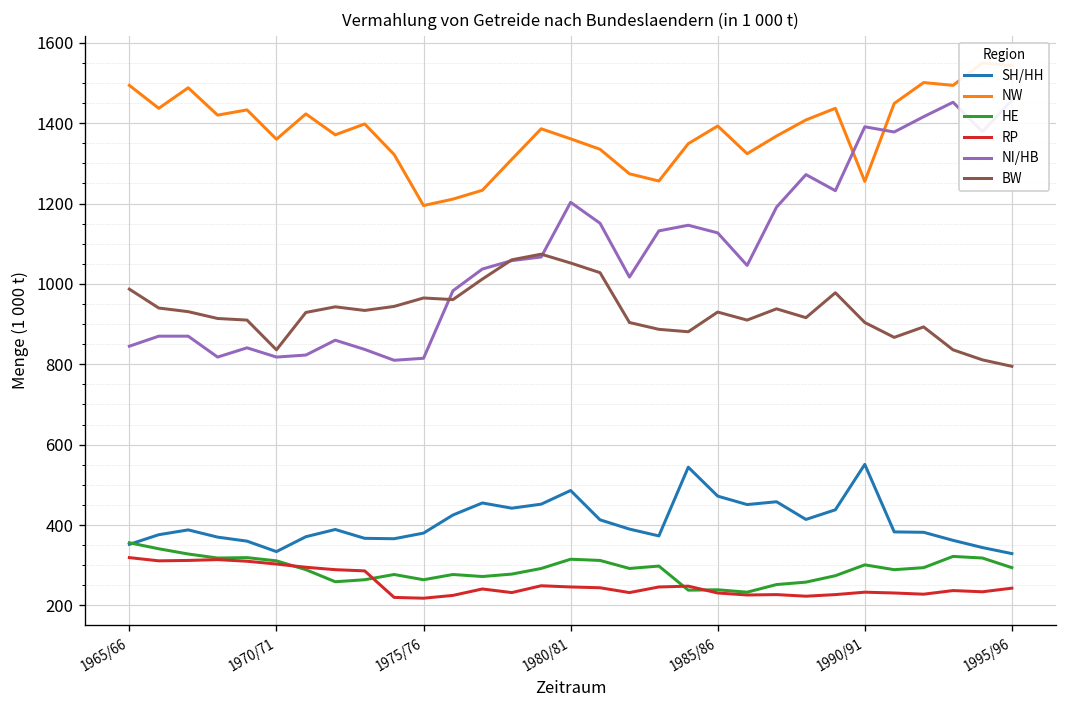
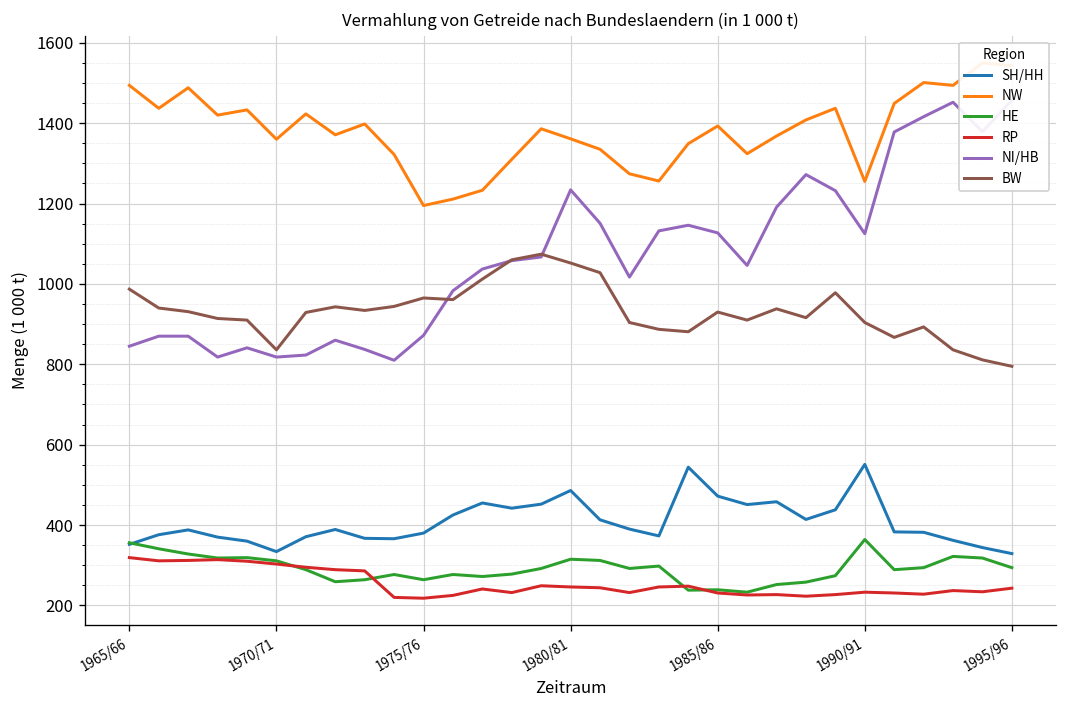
  {
    "SH/HH": {
      "1970/71": 330,
      "1975/76": 380,
      "1980/81": 490,
      "1985/86": 470,
      "1990/91": 550,
      "1995/96": 330
    },
    "NW": {
      "1965/66": 1490,
      "1970/71": 1360,
      "1975/76": 1200,
      "1980/81": 1360,
      "1985/86": 1390,
      "1990/91": 1260
    },
    "HE": {
      "1970/71": 310,
      "1975/76": 260,
      "1980/81": 320,
      "1985/86": 240,
-     "1990/91": 300,
+     "1990/91": 360,
      "1995/96": 290
    },
    "RP": {
      "1965/66": 320,
      "1970/71": 300,
      "1975/76": 220,
      "1980/81": 250,
      "1985/86": 230,
      "1990/91": 230,
      "1995/96": 240
    },
    "NI/HB": {
      "1965/66": 850,
      "1970/71": 820,
-     "1975/76": 820,
-     "1980/81": 1200,
+     "1975/76": 870,
+     "1980/81": 1230,
      "1985/86": 1130,
-     "1990/91": 1390
+     "1990/91": 1130
    },
    "BW": {
      "1965/66": 990,
      "1970/71": 840,
      "1975/76": 970,
      "1980/81": 1050,
      "1985/86": 930,
      "1990/91": 900,
      "1995/96": 800
    }
  }
